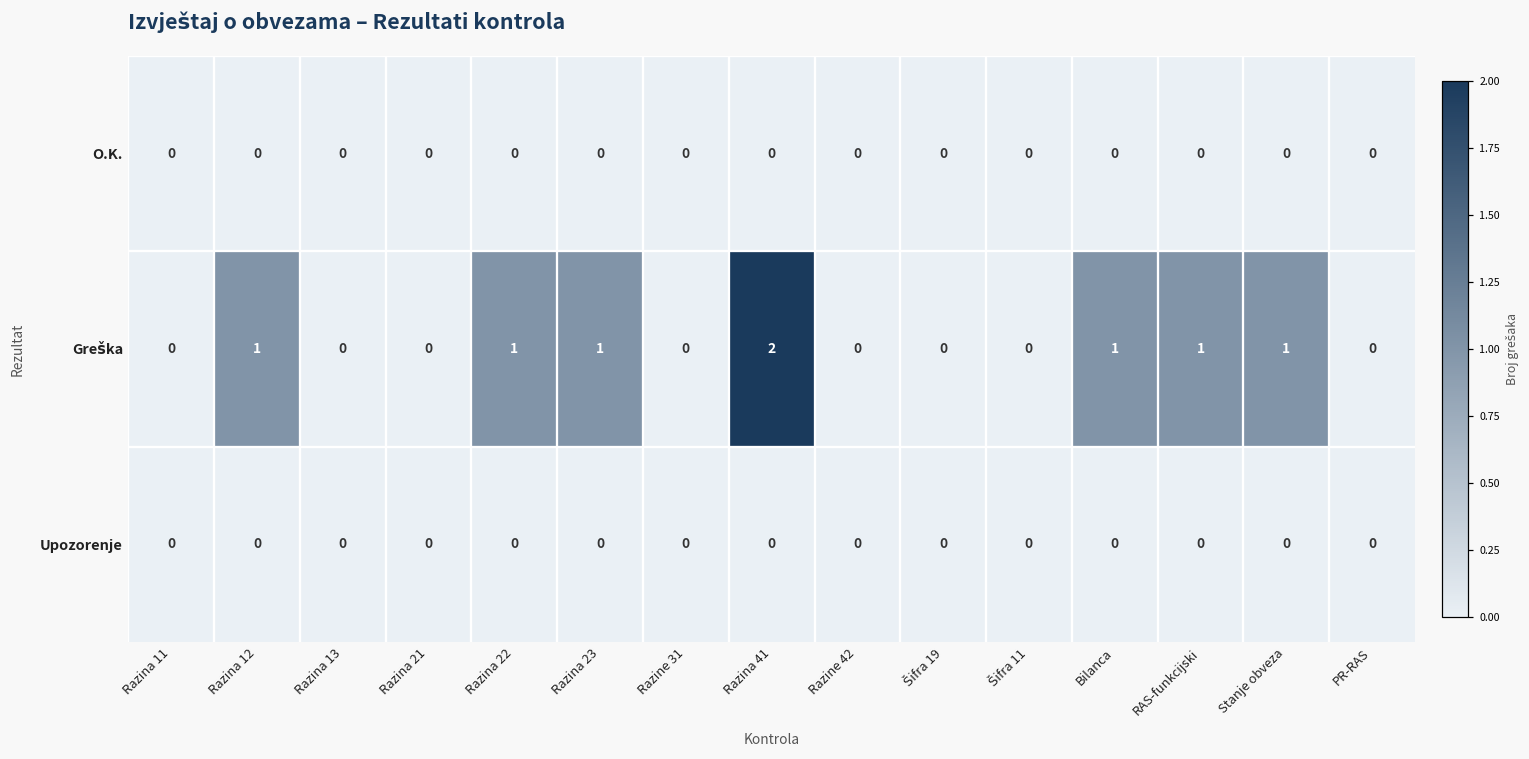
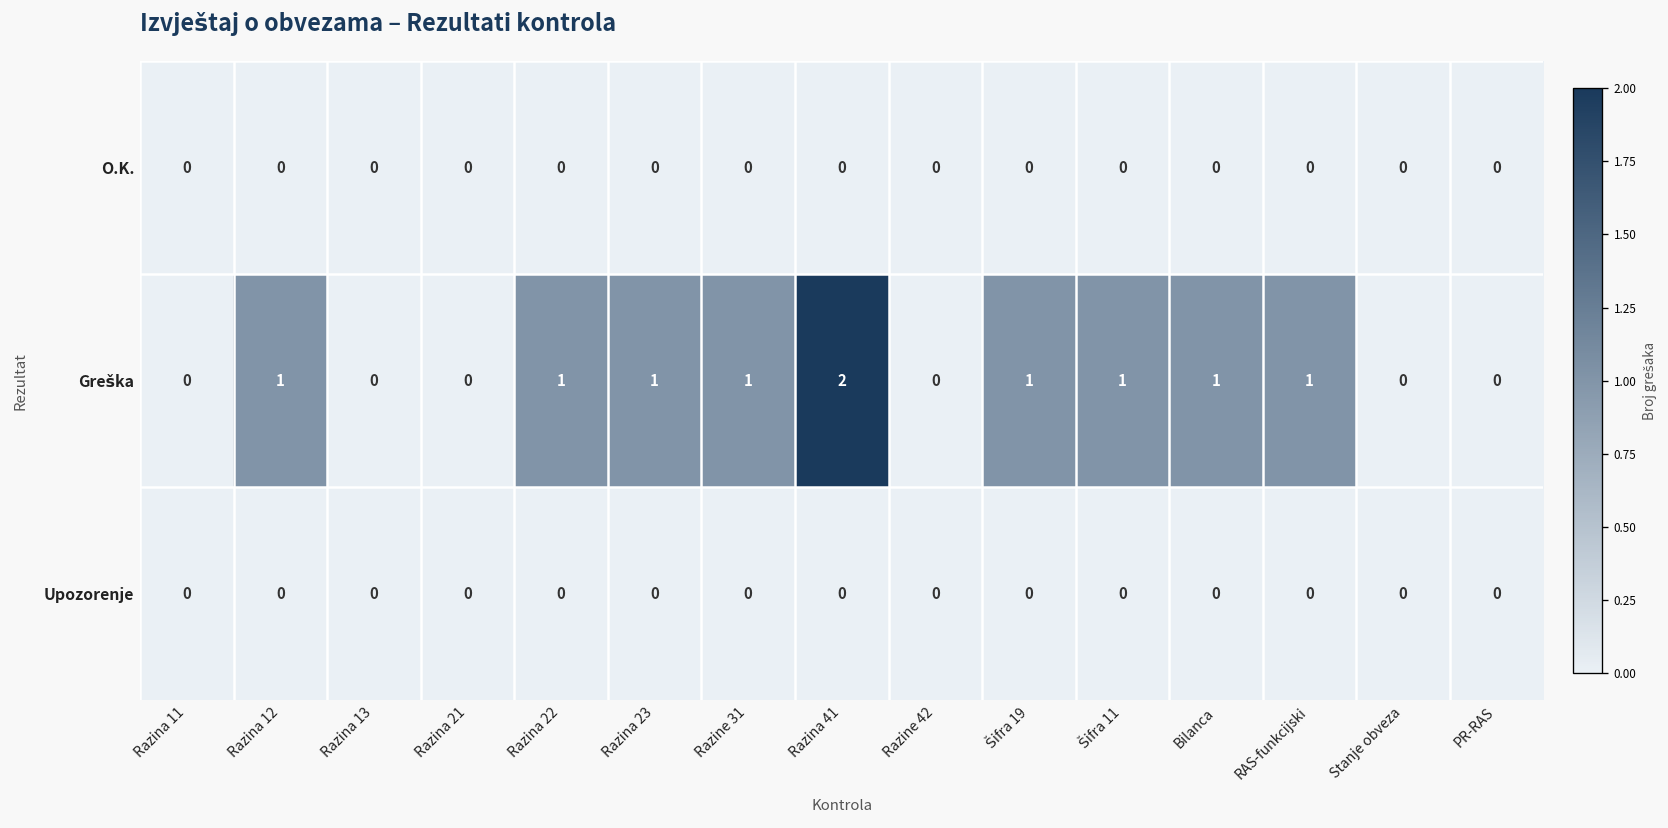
  {
    "O.K.": {
      "Razina 11": 0,
      "Razina 12": 0,
      "Razina 13": 0,
      "Razina 21": 0,
      "Razina 22": 0,
      "Razina 23": 0,
      "Razine 31": 0,
      "Razina 41": 0,
      "Razine 42": 0,
      "Šifra 19": 0,
      "Šifra 11": 0,
      "Bilanca": 0,
      "RAS-funkcijski": 0,
      "Stanje obveza": 0,
      "PR-RAS": 0
    },
    "Greška": {
      "Razina 11": 0,
      "Razina 12": 1,
      "Razina 13": 0,
      "Razina 21": 0,
      "Razina 22": 1,
      "Razina 23": 1,
-     "Razine 31": 0,
+     "Razine 31": 1,
      "Razina 41": 2,
      "Razine 42": 0,
-     "Šifra 19": 0,
-     "Šifra 11": 0,
+     "Šifra 19": 1,
+     "Šifra 11": 1,
      "Bilanca": 1,
      "RAS-funkcijski": 1,
-     "Stanje obveza": 1,
+     "Stanje obveza": 0,
      "PR-RAS": 0
    },
    "Upozorenje": {
      "Razina 11": 0,
      "Razina 12": 0,
      "Razina 13": 0,
      "Razina 21": 0,
      "Razina 22": 0,
      "Razina 23": 0,
      "Razine 31": 0,
      "Razina 41": 0,
      "Razine 42": 0,
      "Šifra 19": 0,
      "Šifra 11": 0,
      "Bilanca": 0,
      "RAS-funkcijski": 0,
      "Stanje obveza": 0,
      "PR-RAS": 0
    }
  }
